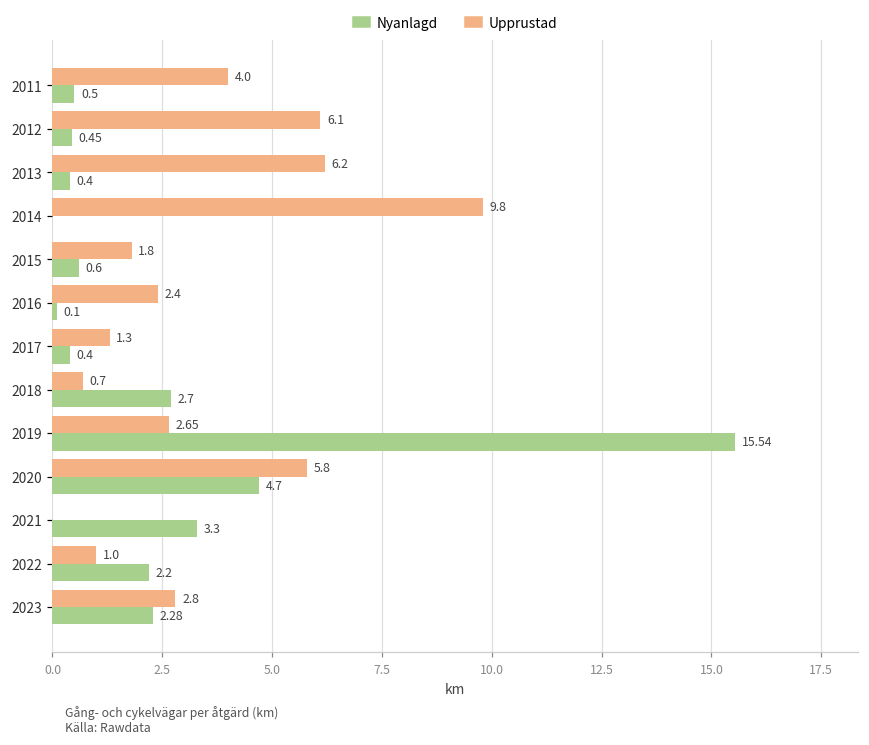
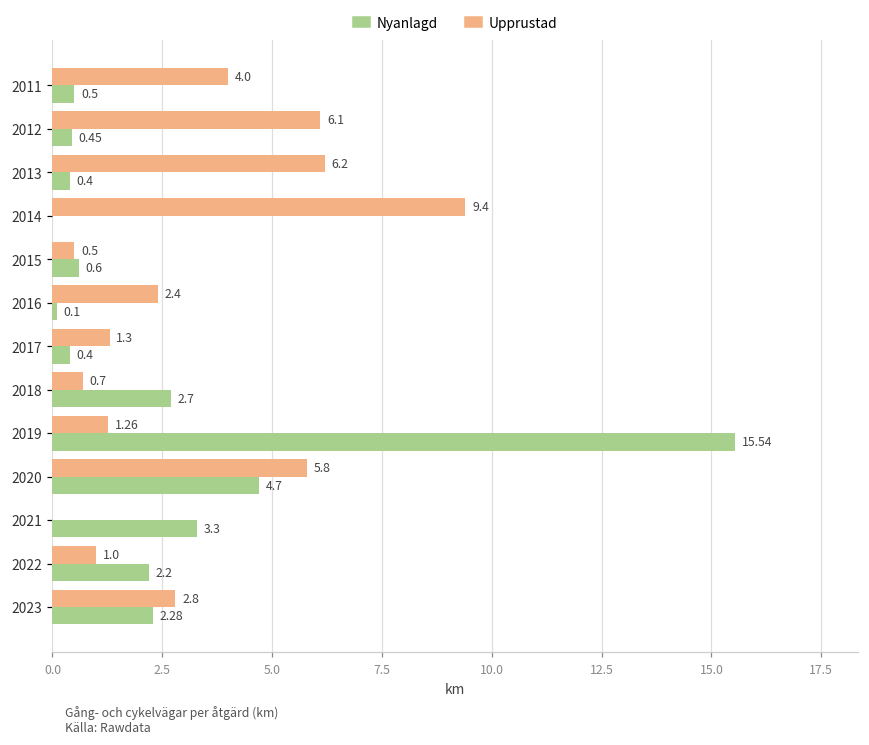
  {
    "Nyanlagd": {
      "2011": 0.5,
      "2012": 0.45,
      "2013": 0.4,
      "2015": 0.6,
      "2016": 0.1,
      "2017": 0.4,
      "2018": 2.7,
      "2019": 15.54,
      "2020": 4.7,
      "2021": 3.3,
      "2022": 2.2,
      "2023": 2.28
    },
    "Upprustad": {
      "2011": 4.0,
      "2012": 6.1,
      "2013": 6.2,
-     "2014": 9.8,
-     "2015": 1.8,
+     "2014": 9.4,
+     "2015": 0.5,
      "2016": 2.4,
      "2017": 1.3,
      "2018": 0.7,
-     "2019": 2.65,
+     "2019": 1.26,
      "2020": 5.8,
      "2022": 1.0,
      "2023": 2.8
    }
  }
